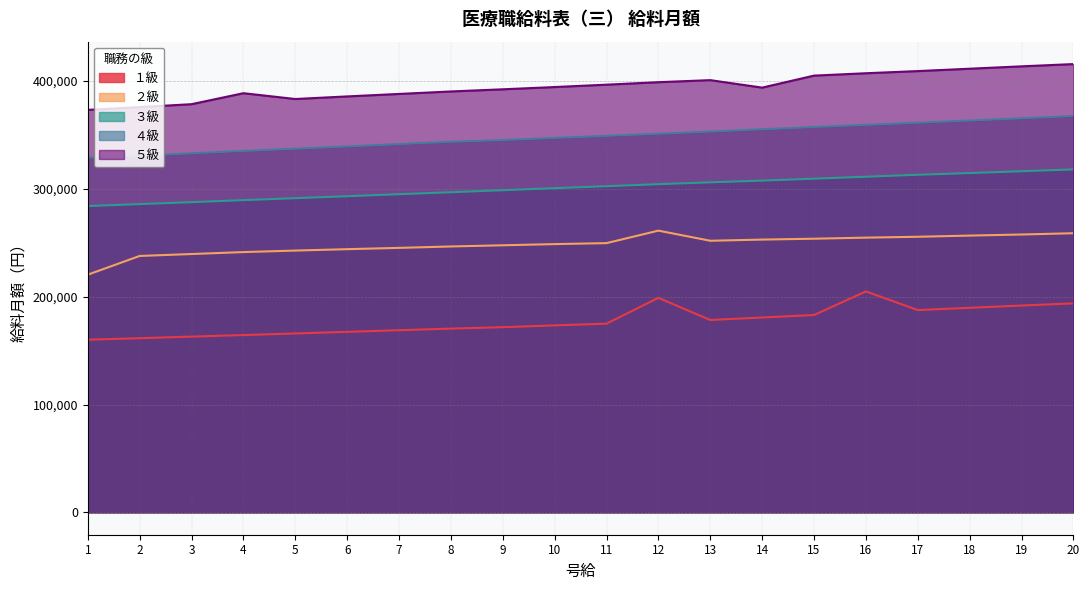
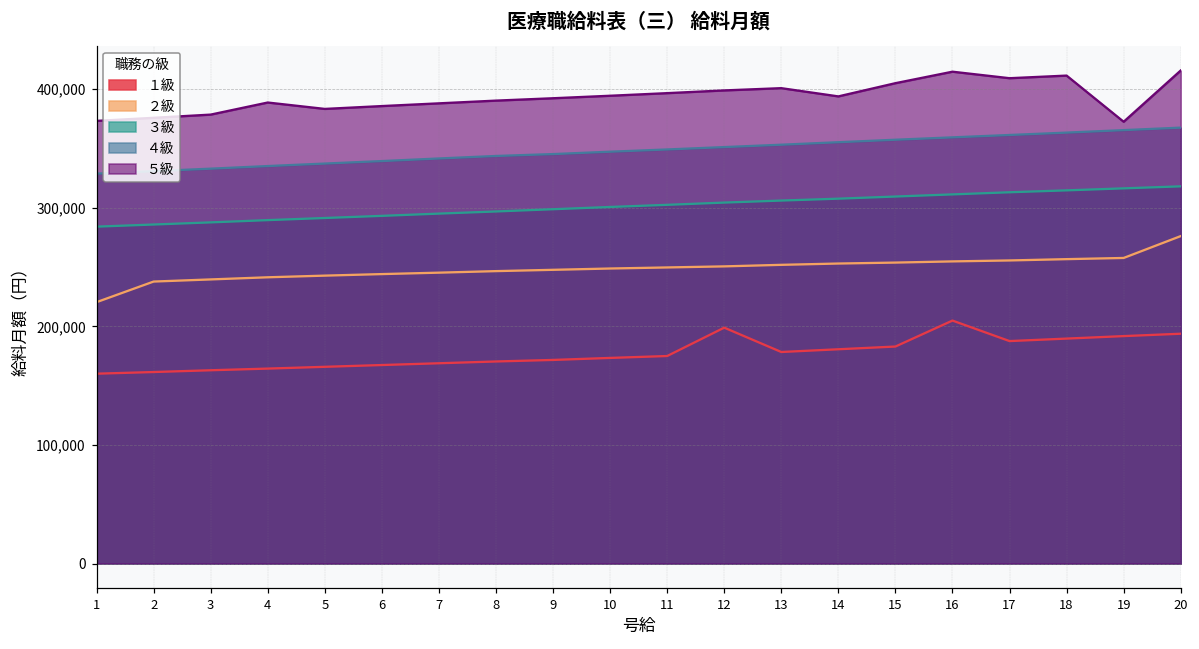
  {
    "１級": {
      "1": "160,000",
      "2": "162,000",
      "3": "163,000",
      "4": "164,000",
      "5": "166,000",
      "6": "167,000",
      "7": "169,000",
      "8": "170,000",
      "9": "172,000",
      "10": "173,000",
      "11": "175,000",
      "12": "199,000",
      "13": "178,000",
      "14": "181,000",
      "15": "183,000",
      "16": "205,000",
      "17": "188,000",
      "18": "190,000",
      "19": "192,000",
      "20": "194,000"
    },
    "２級": {
      "1": "220,000",
      "2": "238,000",
      "3": "240,000",
      "4": "241,000",
      "5": "243,000",
      "6": "244,000",
      "7": "245,000",
      "8": "247,000",
      "9": "248,000",
      "10": "249,000",
      "11": "250,000",
-     "12": "261,000",
+     "12": "251,000",
      "13": "252,000",
      "14": "253,000",
      "15": "254,000",
      "16": "255,000",
      "17": "256,000",
      "18": "257,000",
      "19": "258,000",
-     "20": "259,000"
+     "20": "276,000"
    },
    "５級": {
      "1": "373,000",
      "3": "379,000",
      "4": "389,000",
      "5": "383,000",
      "6": "386,000",
      "7": "388,000",
      "8": "390,000",
      "9": "392,000",
      "10": "395,000",
      "11": "397,000",
      "12": "399,000",
      "13": "401,000",
      "14": "394,000",
      "15": "405,000",
-     "16": "407,000",
+     "16": "415,000",
      "17": "409,000",
      "18": "412,000",
-     "19": "414,000",
+     "19": "373,000",
      "20": "416,000"
    }
  }
